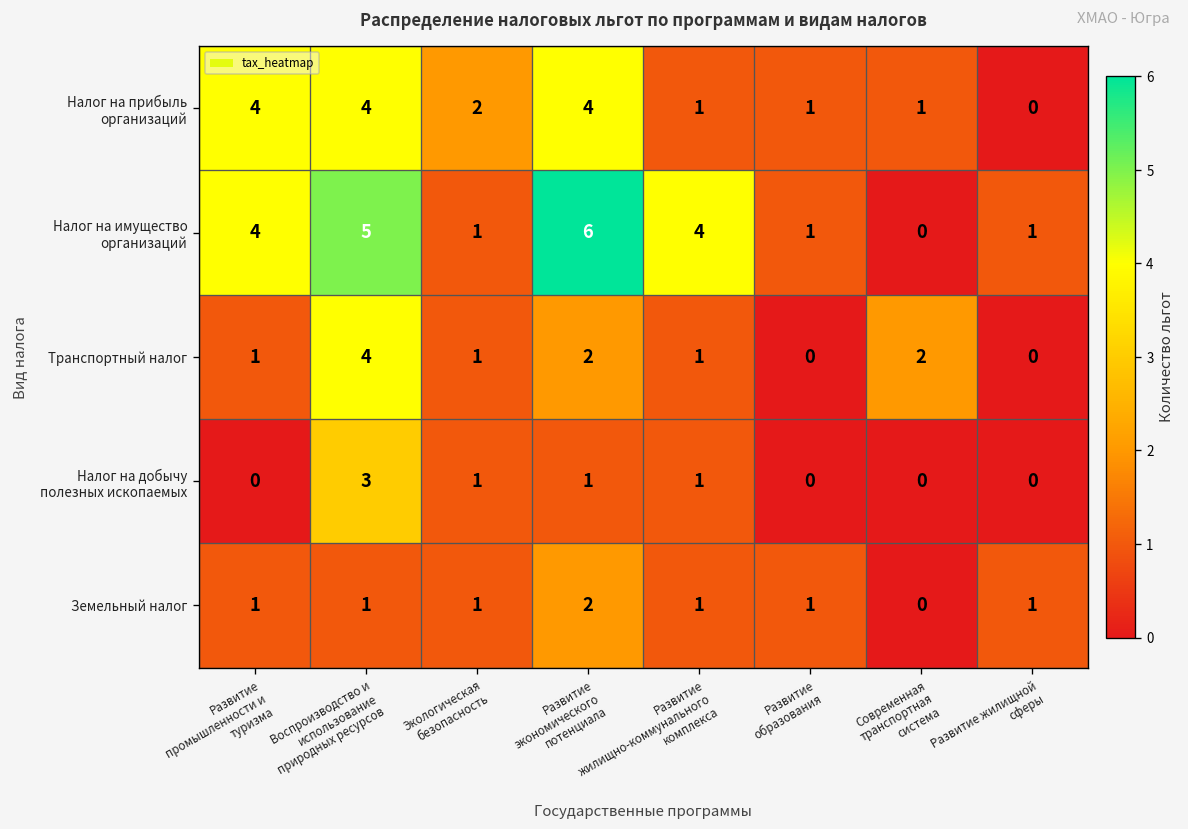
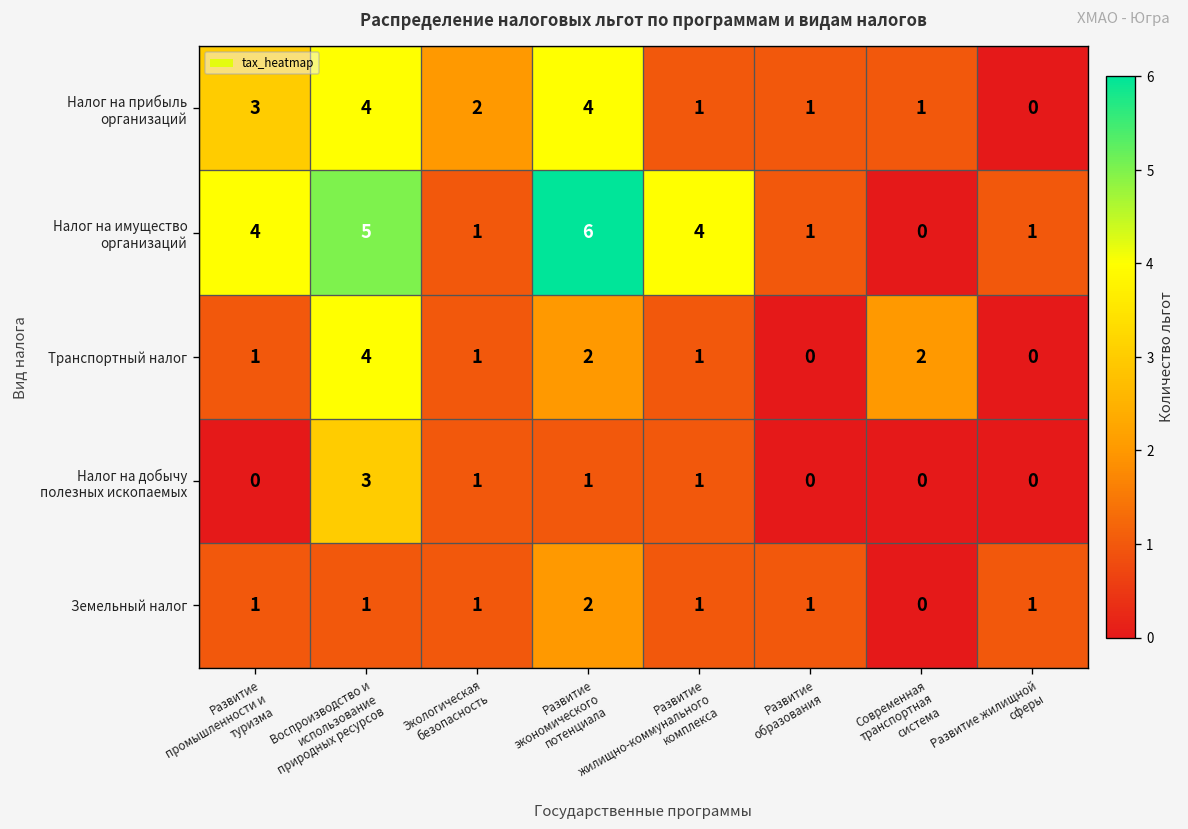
  {
    "Налог на прибыль организаций": {
-     "Развитие промышленности и туризма": 4,
+     "Развитие промышленности и туризма": 3,
      "Воспроизводство и использование природных ресурсов": 4,
      "Экологическая безопасность": 2,
      "Развитие экономического потенциала": 4,
      "Развитие жилищно-коммунального комплекса": 1,
      "Развитие образования": 1,
      "Современная транспортная система": 1,
      "Развитие жилищной сферы": 0
    },
    "Налог на имущество организаций": {
      "Развитие промышленности и туризма": 4,
      "Воспроизводство и использование природных ресурсов": 5,
      "Экологическая безопасность": 1,
      "Развитие экономического потенциала": 6,
      "Развитие жилищно-коммунального комплекса": 4,
      "Развитие образования": 1,
      "Современная транспортная система": 0,
      "Развитие жилищной сферы": 1
    },
    "Транспортный налог": {
      "Развитие промышленности и туризма": 1,
      "Воспроизводство и использование природных ресурсов": 4,
      "Экологическая безопасность": 1,
      "Развитие экономического потенциала": 2,
      "Развитие жилищно-коммунального комплекса": 1,
      "Развитие образования": 0,
      "Современная транспортная система": 2,
      "Развитие жилищной сферы": 0
    },
    "Налог на добычу полезных ископаемых": {
      "Развитие промышленности и туризма": 0,
      "Воспроизводство и использование природных ресурсов": 3,
      "Экологическая безопасность": 1,
      "Развитие экономического потенциала": 1,
      "Развитие жилищно-коммунального комплекса": 1,
      "Развитие образования": 0,
      "Современная транспортная система": 0,
      "Развитие жилищной сферы": 0
    },
    "Земельный налог": {
      "Развитие промышленности и туризма": 1,
      "Воспроизводство и использование природных ресурсов": 1,
      "Экологическая безопасность": 1,
      "Развитие экономического потенциала": 2,
      "Развитие жилищно-коммунального комплекса": 1,
      "Развитие образования": 1,
      "Современная транспортная система": 0,
      "Развитие жилищной сферы": 1
    }
  }
